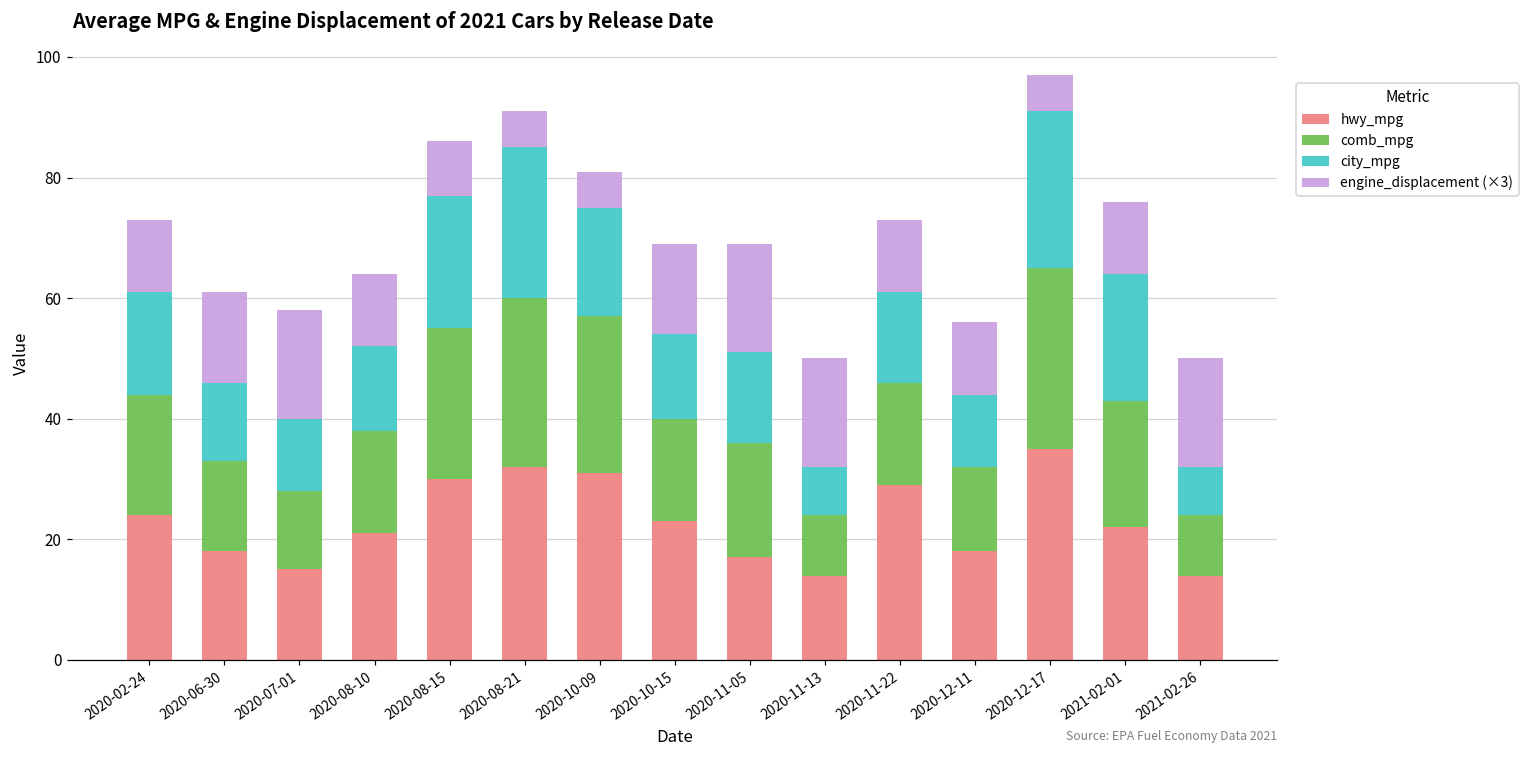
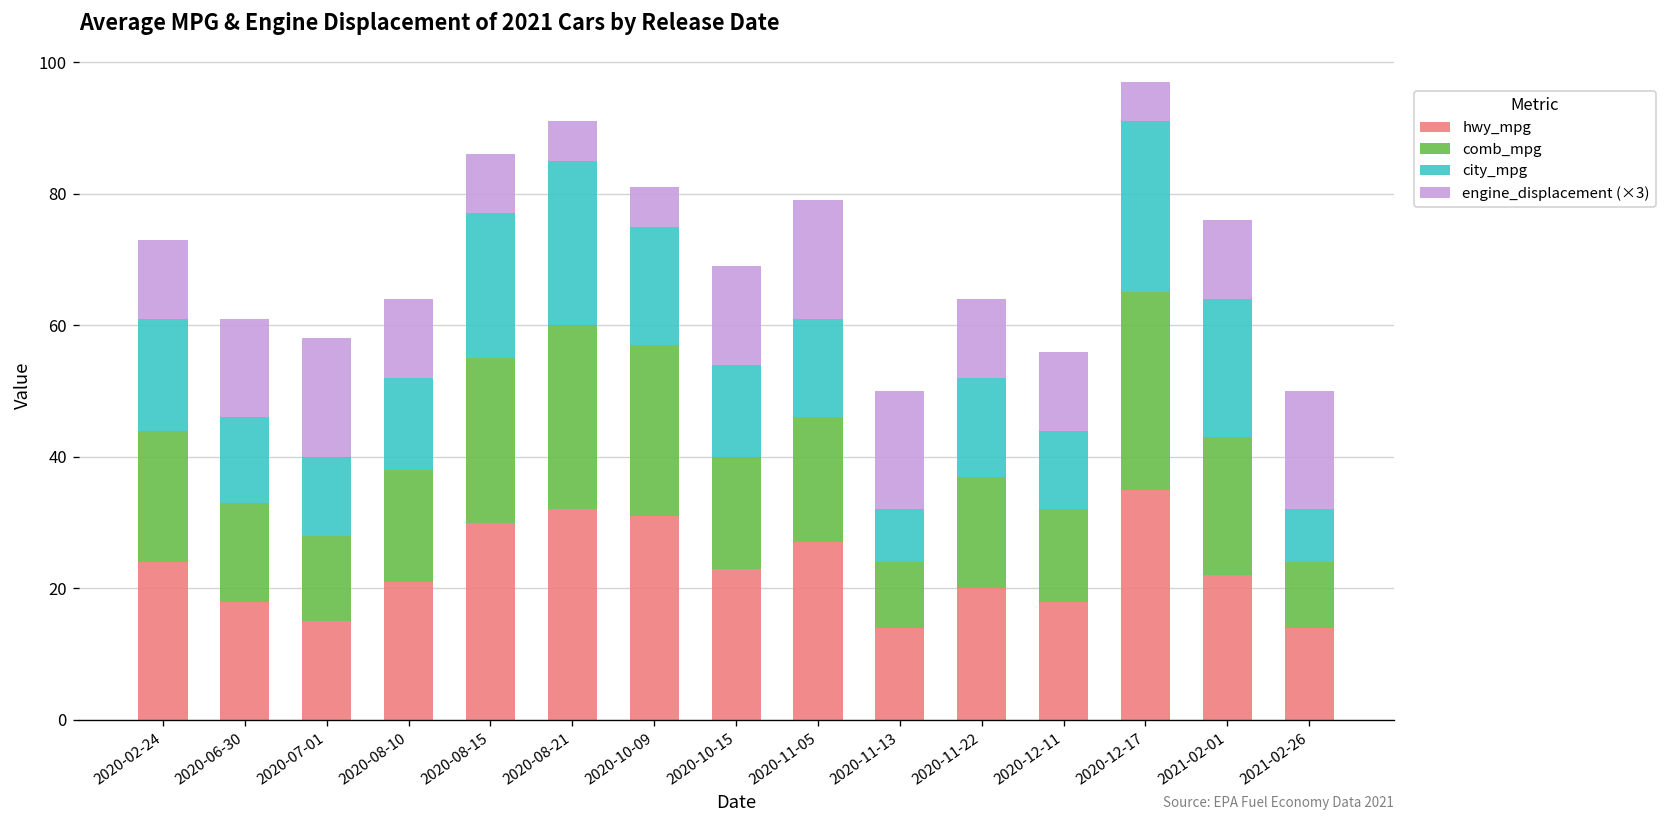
  {
    "hwy_mpg": {
      "2020-02-24": 24,
      "2020-06-30": 18,
      "2020-07-01": 15,
      "2020-08-10": 21,
      "2020-08-15": 30,
      "2020-08-21": 32,
      "2020-10-09": 31,
      "2020-10-15": 23,
-     "2020-11-05": 17,
+     "2020-11-05": 27,
      "2020-11-13": 14,
-     "2020-11-22": 29,
+     "2020-11-22": 20,
      "2020-12-11": 18,
      "2020-12-17": 35,
      "2021-02-01": 22,
      "2021-02-26": 14
    },
    "comb_mpg": {
      "2020-02-24": 20,
      "2020-06-30": 15,
      "2020-07-01": 13,
      "2020-08-10": 17,
      "2020-08-15": 25,
      "2020-08-21": 28,
      "2020-10-09": 26,
      "2020-10-15": 17,
      "2020-11-05": 19,
      "2020-11-13": 10,
      "2020-11-22": 17,
      "2020-12-11": 14,
      "2020-12-17": 30,
      "2021-02-01": 21,
      "2021-02-26": 10
    },
    "city_mpg": {
      "2020-02-24": 17,
      "2020-06-30": 13,
      "2020-07-01": 12,
      "2020-08-10": 14,
      "2020-08-15": 22,
      "2020-08-21": 25,
      "2020-10-09": 18,
      "2020-10-15": 14,
      "2020-11-05": 15,
      "2020-11-13": 8,
      "2020-11-22": 15,
      "2020-12-11": 12,
      "2020-12-17": 26,
      "2021-02-01": 21,
      "2021-02-26": 8
    },
    "engine_displacement (×3)": {
      "2020-02-24": 12,
      "2020-06-30": 15,
      "2020-07-01": 18,
      "2020-08-10": 12,
      "2020-08-15": 9,
      "2020-08-21": 6,
      "2020-10-09": 6,
      "2020-10-15": 15,
      "2020-11-05": 18,
      "2020-11-13": 18,
      "2020-11-22": 12,
      "2020-12-11": 12,
      "2020-12-17": 6,
      "2021-02-01": 12,
      "2021-02-26": 18
    }
  }
